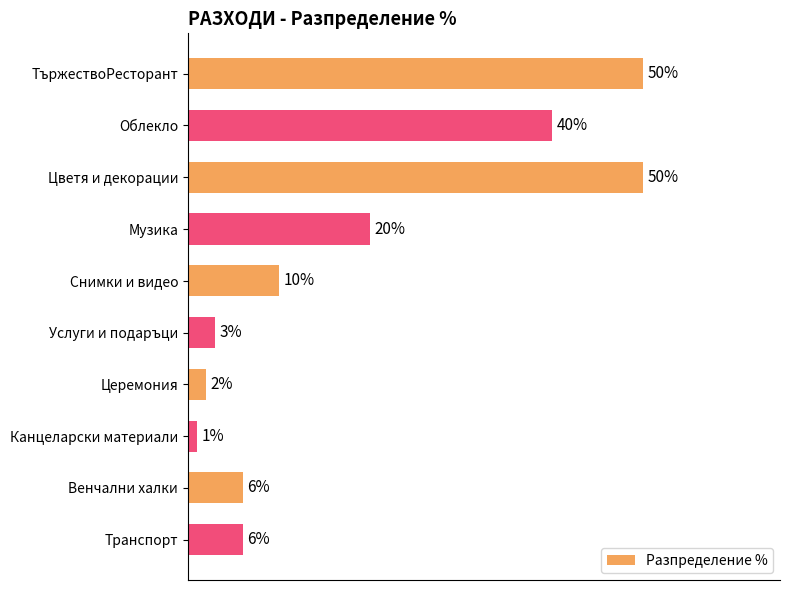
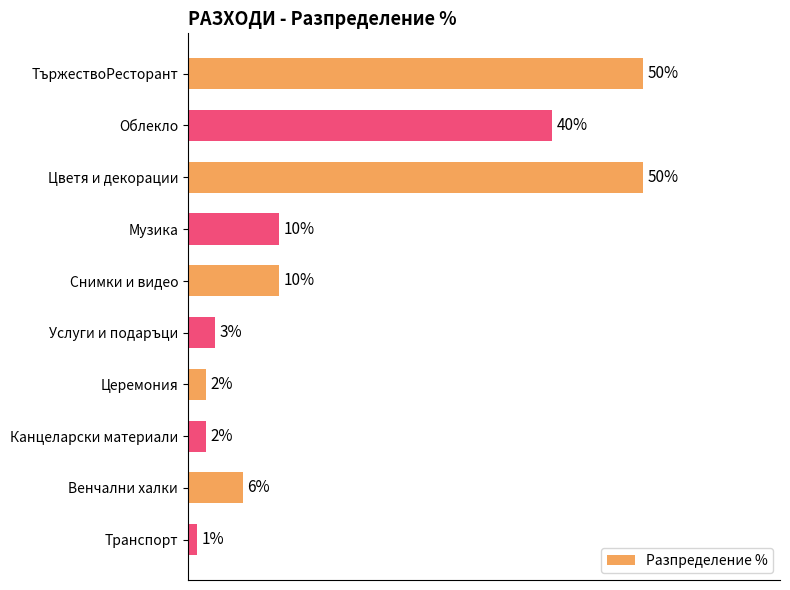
  {
    "ТържествоРесторант": "50%",
    "Облекло": "40%",
    "Цветя и декорации": "50%",
-   "Музика": "20%",
+   "Музика": "10%",
    "Снимки и видео": "10%",
    "Услуги и подаръци": "3%",
    "Церемония": "2%",
-   "Канцеларски материали": "1%",
+   "Канцеларски материали": "2%",
    "Венчални халки": "6%",
-   "Транспорт": "6%"
+   "Транспорт": "1%"
  }
